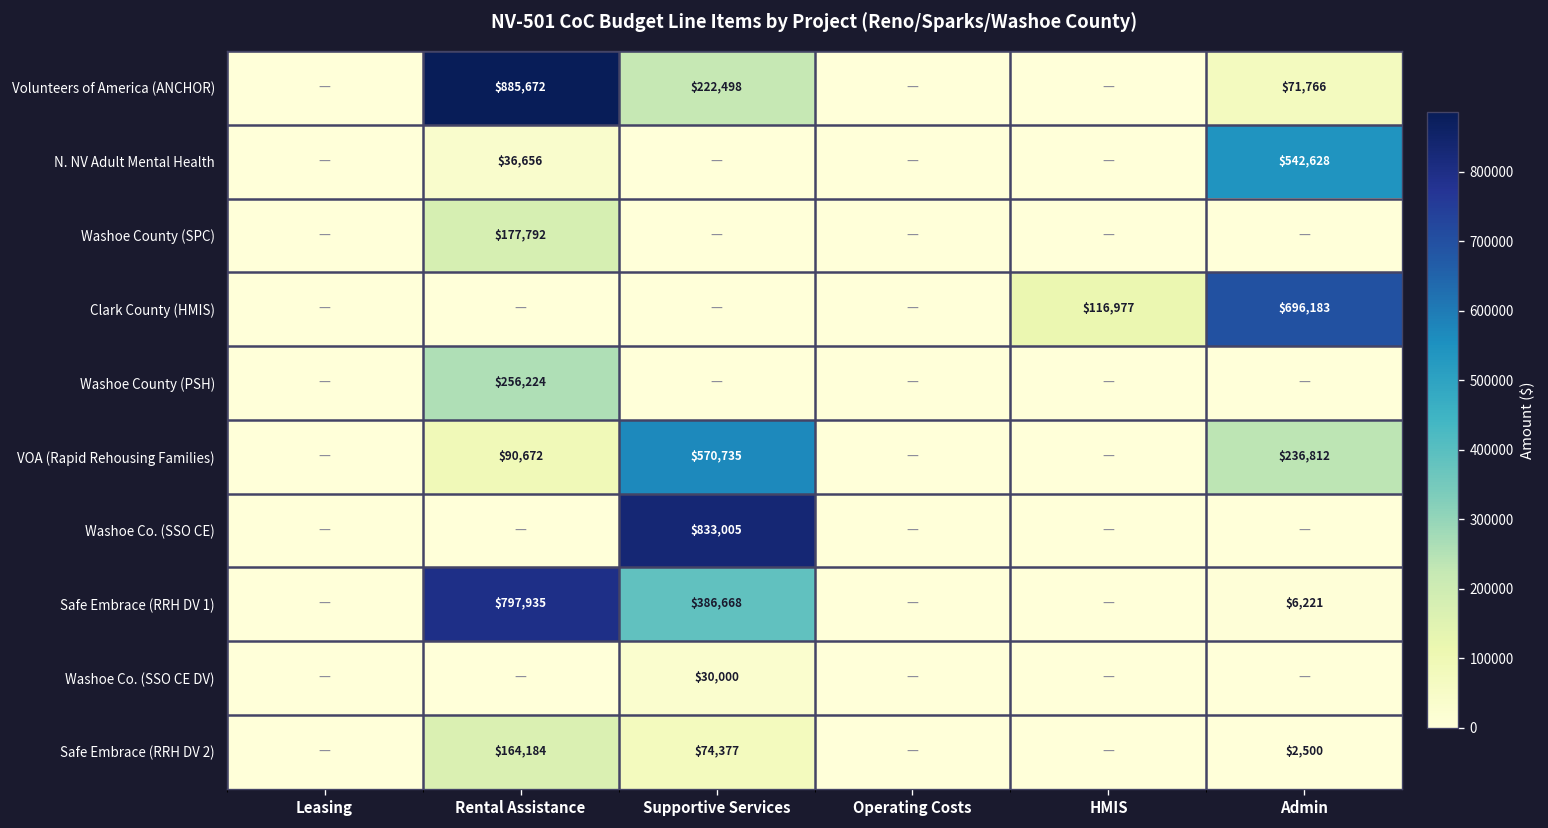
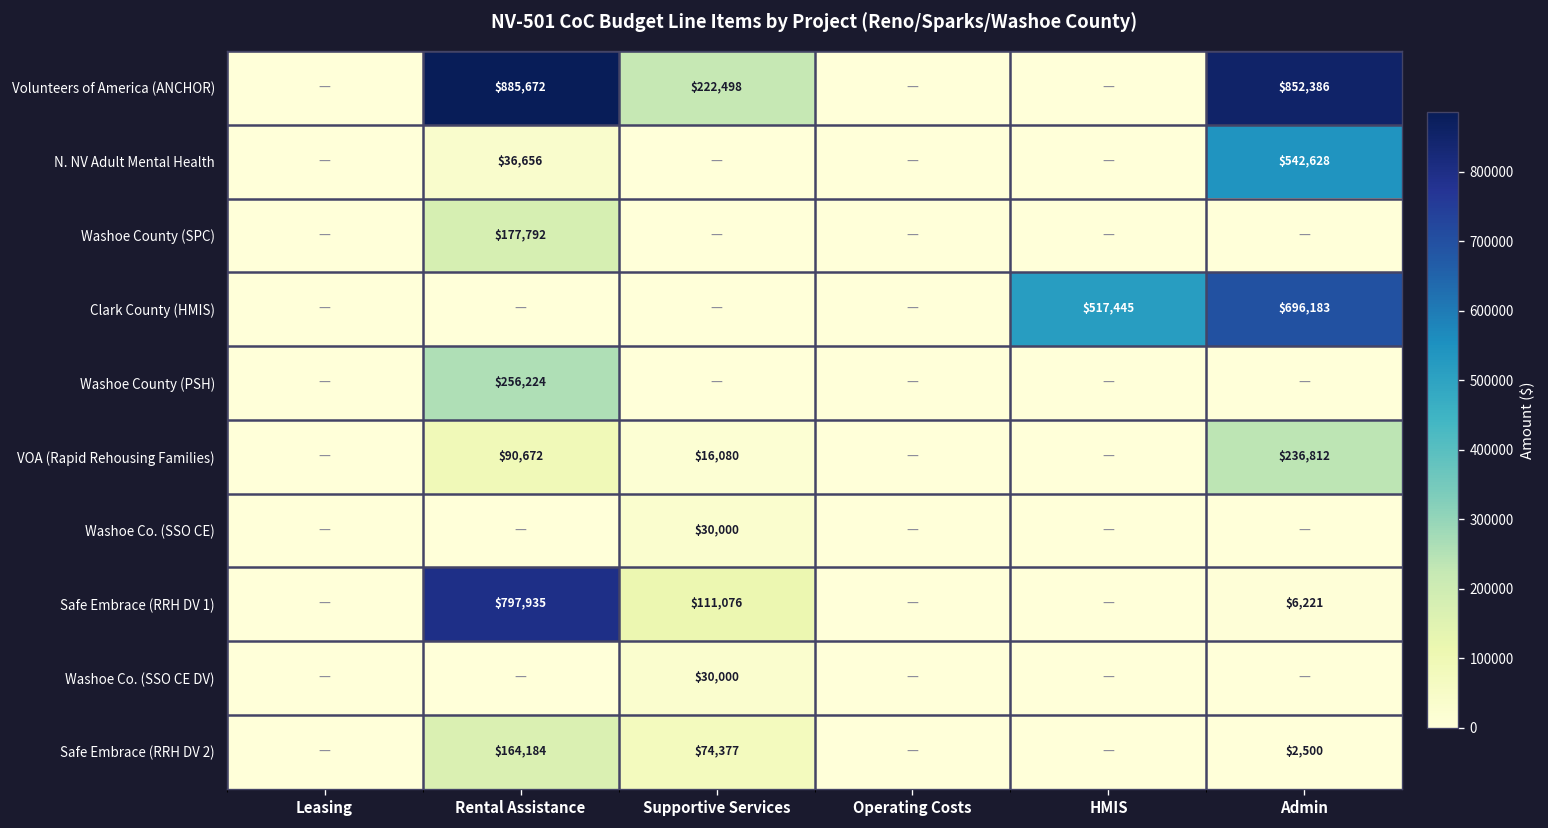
  {
    "Volunteers of America (ANCHOR)": {
      "Rental Assistance": "$885,672",
      "Supportive Services": "$222,498",
-     "Admin": "$71,766"
+     "Admin": "$852,386"
    },
    "N. NV Adult Mental Health": {
      "Rental Assistance": "$36,656",
      "Admin": "$542,628"
    },
    "Washoe County (SPC)": {
      "Rental Assistance": "$177,792"
    },
    "Clark County (HMIS)": {
-     "HMIS": "$116,977",
+     "HMIS": "$517,445",
      "Admin": "$696,183"
    },
    "Washoe County (PSH)": {
      "Rental Assistance": "$256,224"
    },
    "VOA (Rapid Rehousing Families)": {
      "Rental Assistance": "$90,672",
-     "Supportive Services": "$570,735",
+     "Supportive Services": "$16,080",
      "Admin": "$236,812"
    },
    "Washoe Co. (SSO CE)": {
-     "Supportive Services": "$833,005"
+     "Supportive Services": "$30,000"
    },
    "Safe Embrace (RRH DV 1)": {
      "Rental Assistance": "$797,935",
-     "Supportive Services": "$386,668",
+     "Supportive Services": "$111,076",
      "Admin": "$6,221"
    },
    "Washoe Co. (SSO CE DV)": {
      "Supportive Services": "$30,000"
    },
    "Safe Embrace (RRH DV 2)": {
      "Rental Assistance": "$164,184",
      "Supportive Services": "$74,377",
      "Admin": "$2,500"
    }
  }
